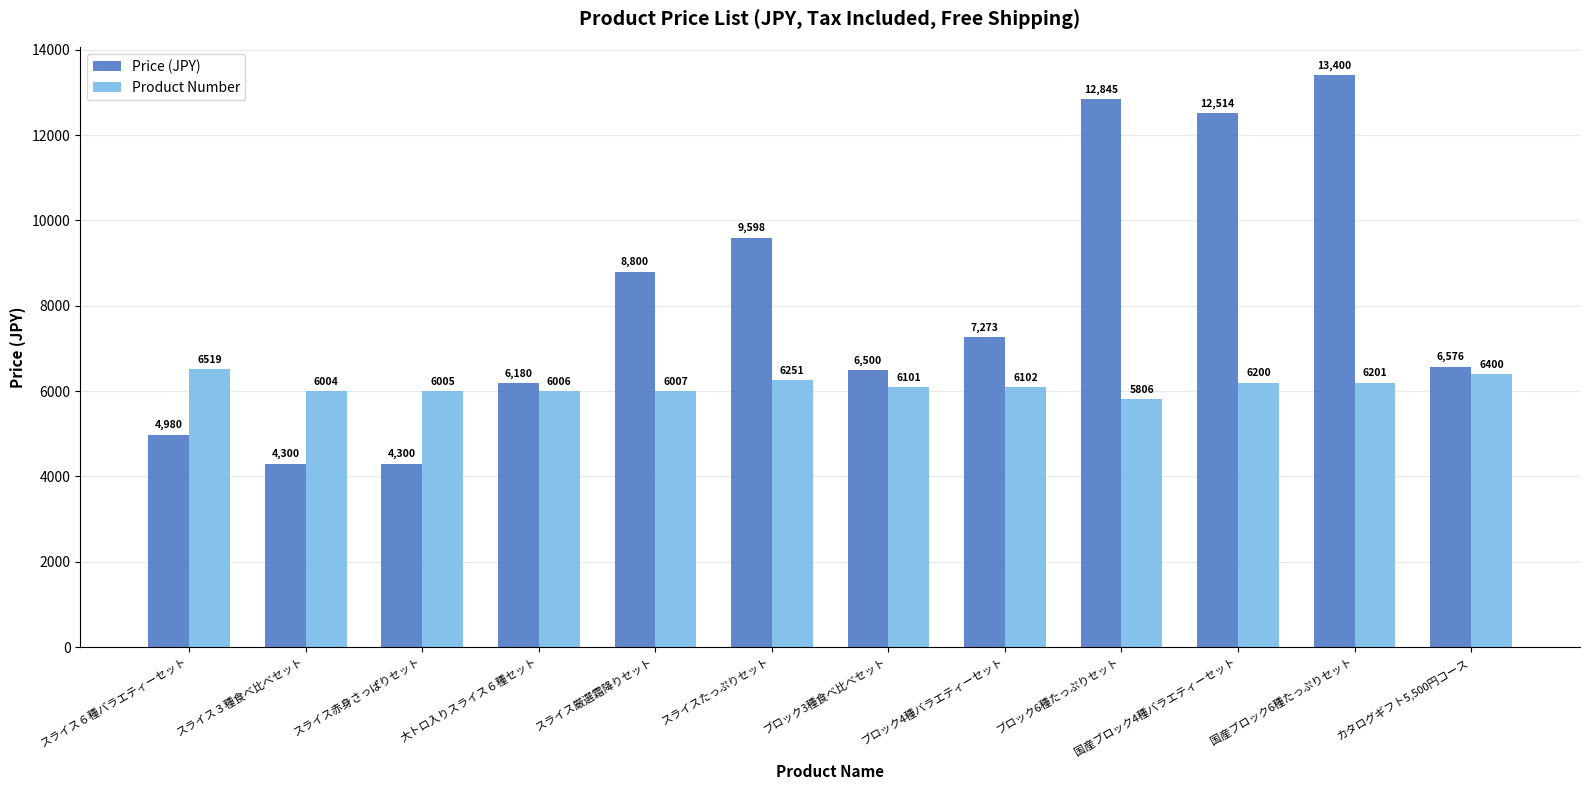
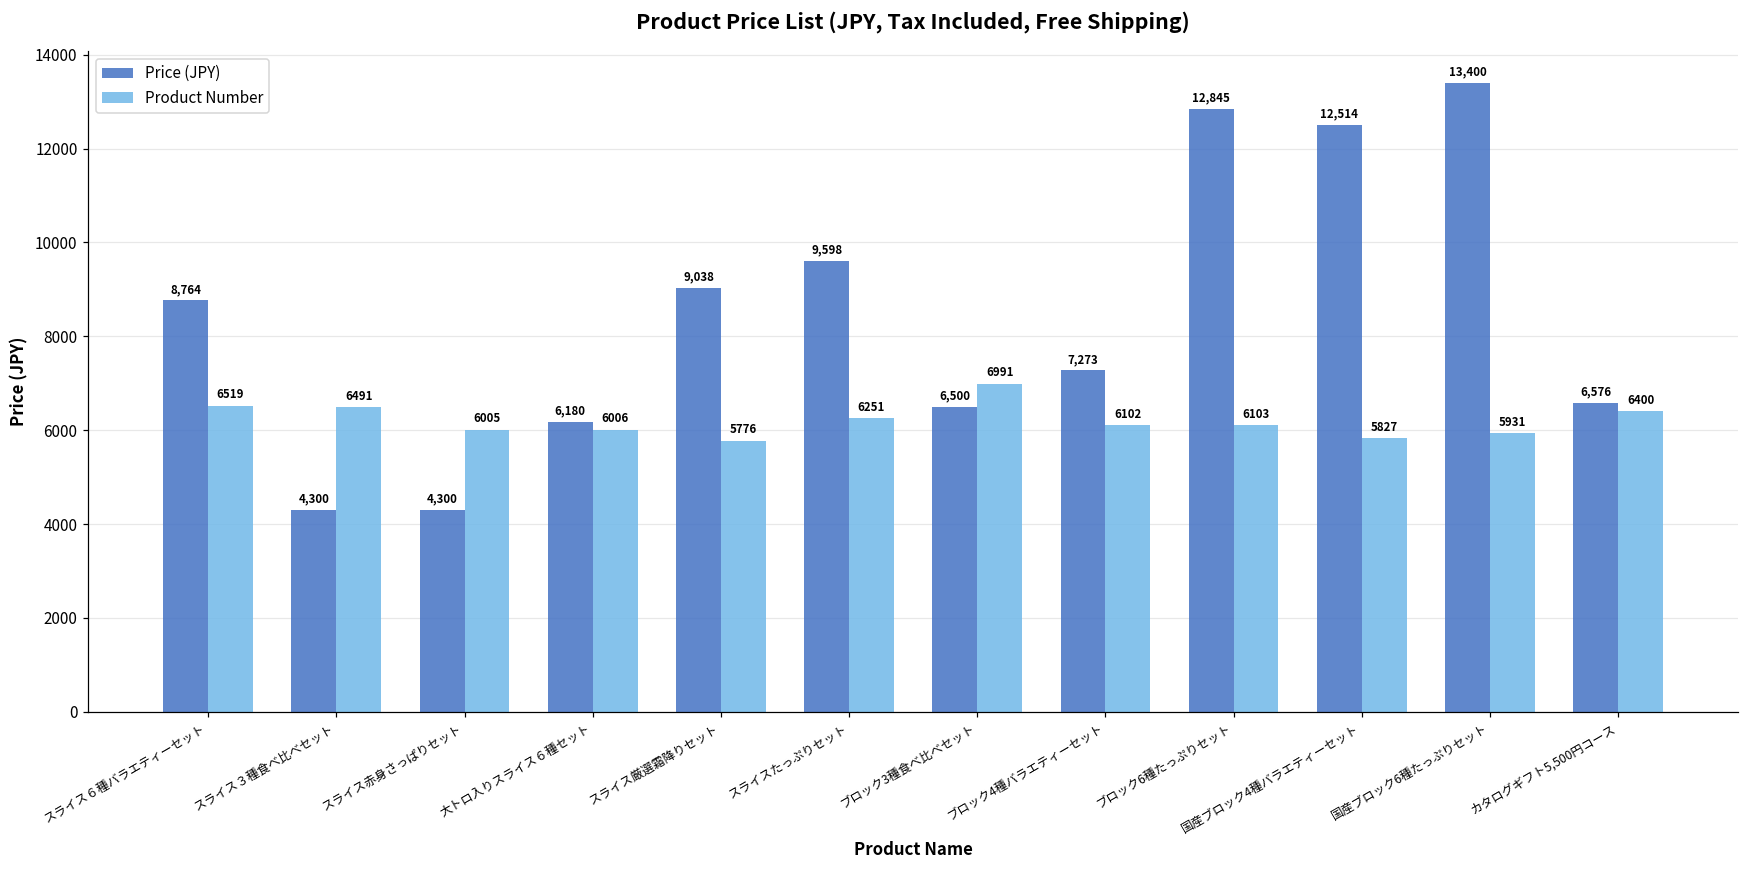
  {
    "Price (JPY)": {
-     "スライス６種バラエティーセット": "4,980",
+     "スライス６種バラエティーセット": "8,764",
      "スライス３種食べ比べセット": "4,300",
      "スライス赤身さっぱりセット": "4,300",
      "大トロ入りスライス６種セット": "6,180",
-     "スライス厳選霜降りセット": "8,800",
+     "スライス厳選霜降りセット": "9,038",
      "スライスたっぷりセット": "9,598",
      "ブロック3種食べ比べセット": "6,500",
      "ブロック4種バラエティーセット": "7,273",
      "ブロック6種たっぷりセット": "12,845",
      "国産ブロック4種バラエティーセット": "12,514",
      "国産ブロック6種たっぷりセット": "13,400",
      "カタログギフト5,500円コース": "6,576"
    },
    "Product Number": {
      "スライス６種バラエティーセット": "6519",
-     "スライス３種食べ比べセット": "6004",
+     "スライス３種食べ比べセット": "6491",
      "スライス赤身さっぱりセット": "6005",
      "大トロ入りスライス６種セット": "6006",
-     "スライス厳選霜降りセット": "6007",
+     "スライス厳選霜降りセット": "5776",
      "スライスたっぷりセット": "6251",
-     "ブロック3種食べ比べセット": "6101",
+     "ブロック3種食べ比べセット": "6991",
      "ブロック4種バラエティーセット": "6102",
-     "ブロック6種たっぷりセット": "5806",
-     "国産ブロック4種バラエティーセット": "6200",
-     "国産ブロック6種たっぷりセット": "6201",
+     "ブロック6種たっぷりセット": "6103",
+     "国産ブロック4種バラエティーセット": "5827",
+     "国産ブロック6種たっぷりセット": "5931",
      "カタログギフト5,500円コース": "6400"
    }
  }
